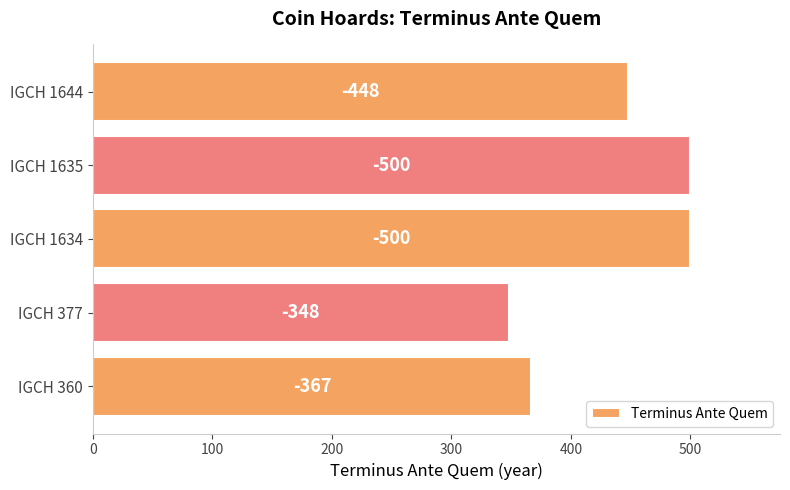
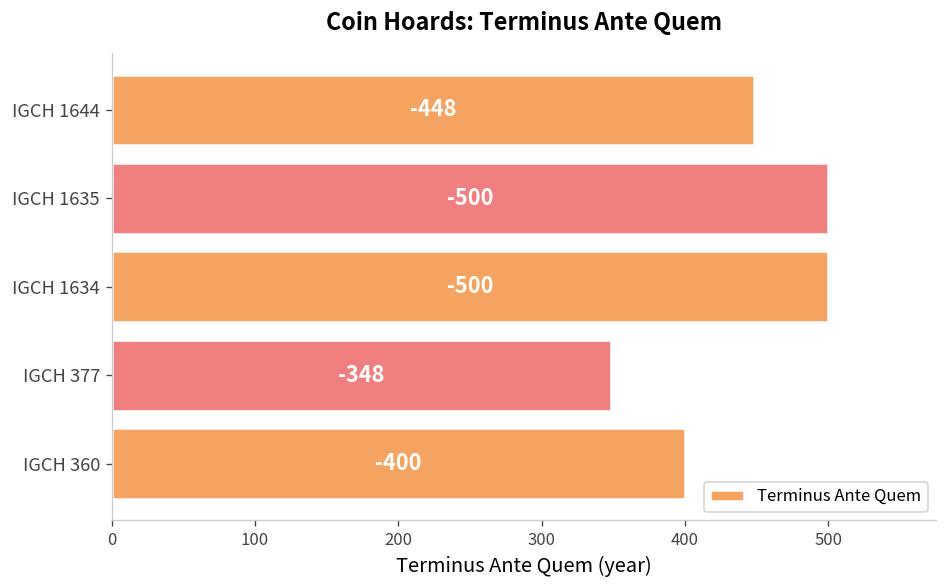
  {
-   "IGCH 360": -367
+   "IGCH 360": -400
  }
